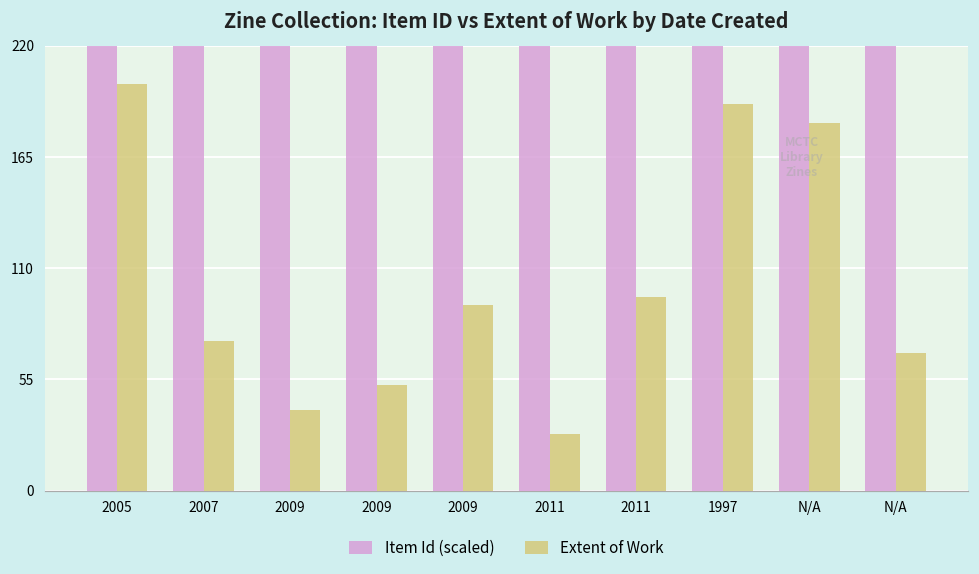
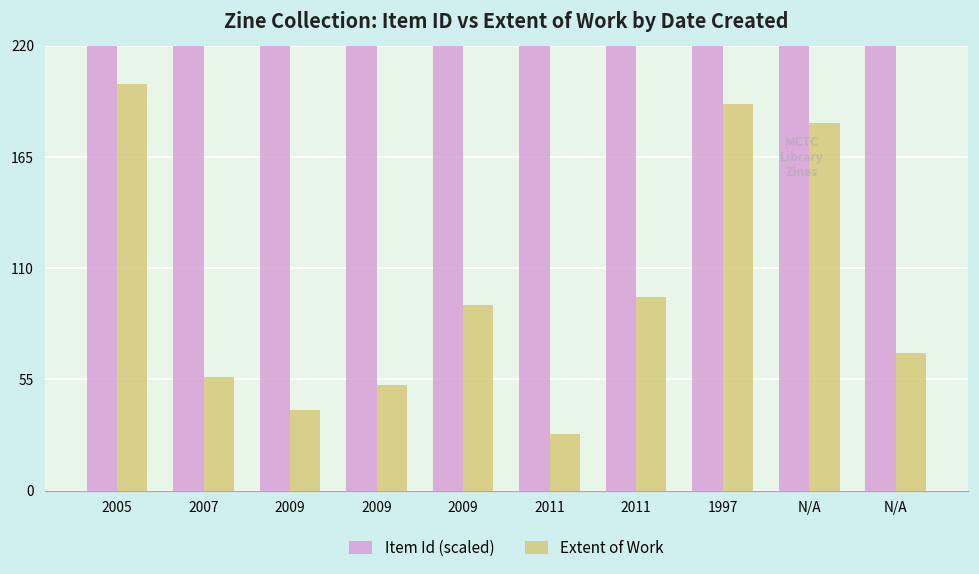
  {
    "Extent of Work": {
      "2005": 201,
-     "2007": 74,
+     "2007": 56,
      "1997": 191
    }
  }
